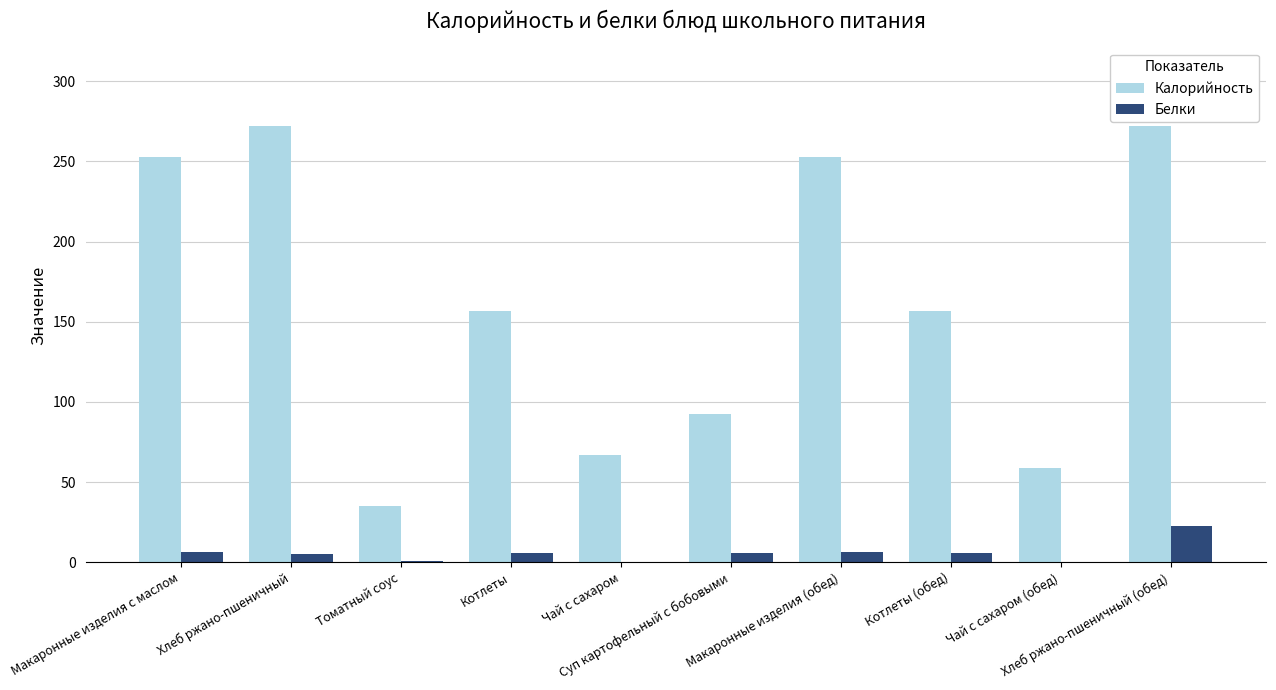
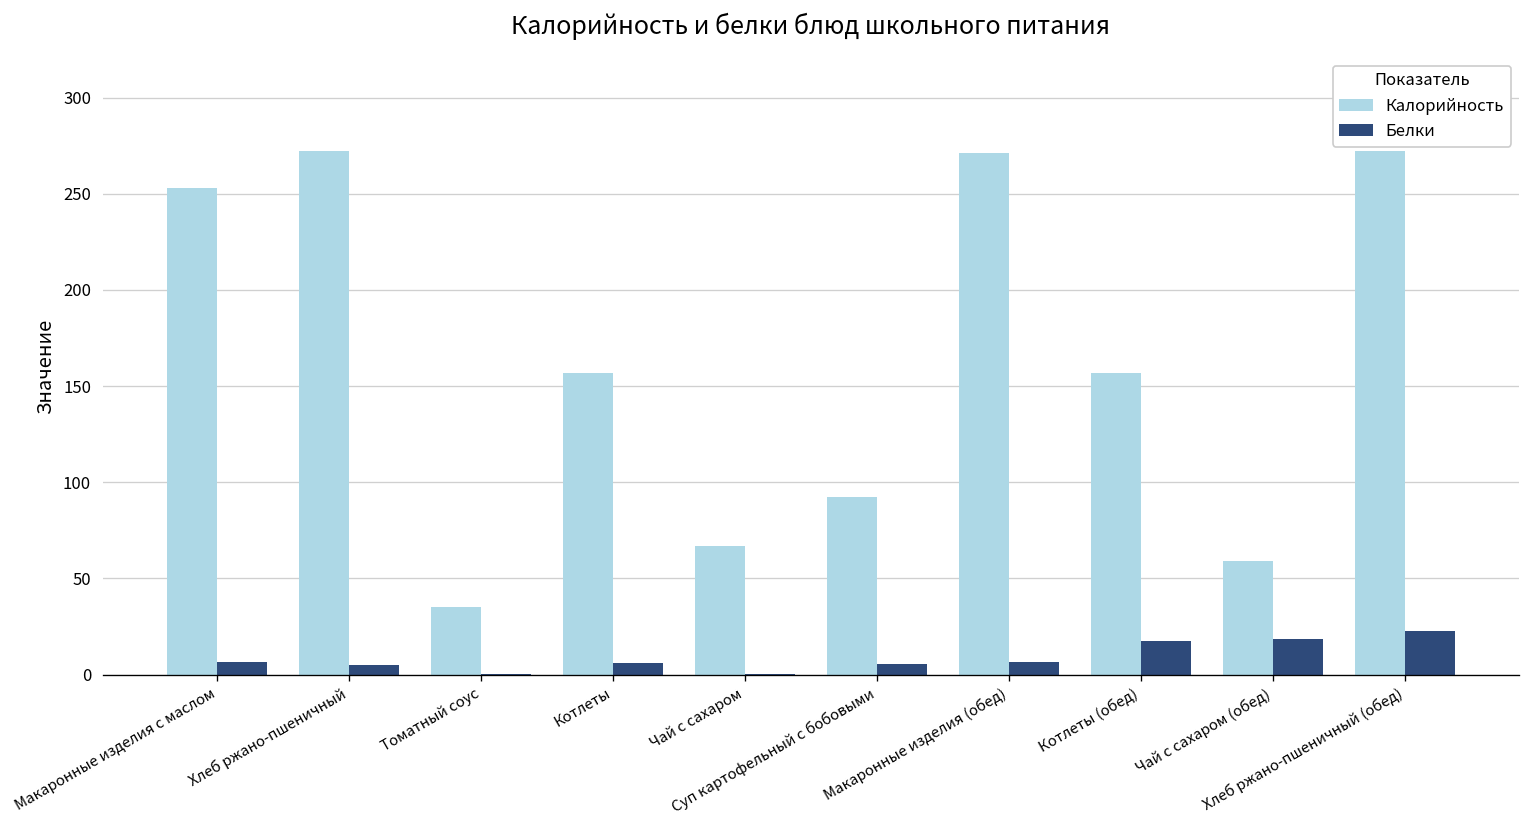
  {
    "Калорийность": {
      "Макаронные изделия с маслом": 253,
      "Хлеб ржано-пшеничный": 272,
      "Томатный соус": 35,
      "Котлеты": 157,
      "Чай с сахаром": 67,
      "Суп картофельный с бобовыми": 92,
-     "Макаронные изделия (обед)": 253,
+     "Макаронные изделия (обед)": 271,
      "Котлеты (обед)": 157,
      "Чай с сахаром (обед)": 59,
      "Хлеб ржано-пшеничный (обед)": 272
    },
    "Белки": {
      "Макаронные изделия с маслом": 6,
      "Хлеб ржано-пшеничный": 5,
      "Котлеты": 6,
      "Суп картофельный с бобовыми": 5,
      "Макаронные изделия (обед)": 6,
-     "Котлеты (обед)": 6,
-     "Чай с сахаром (обед)": 0,
+     "Котлеты (обед)": 18,
+     "Чай с сахаром (обед)": 19,
      "Хлеб ржано-пшеничный (обед)": 23
    }
  }
